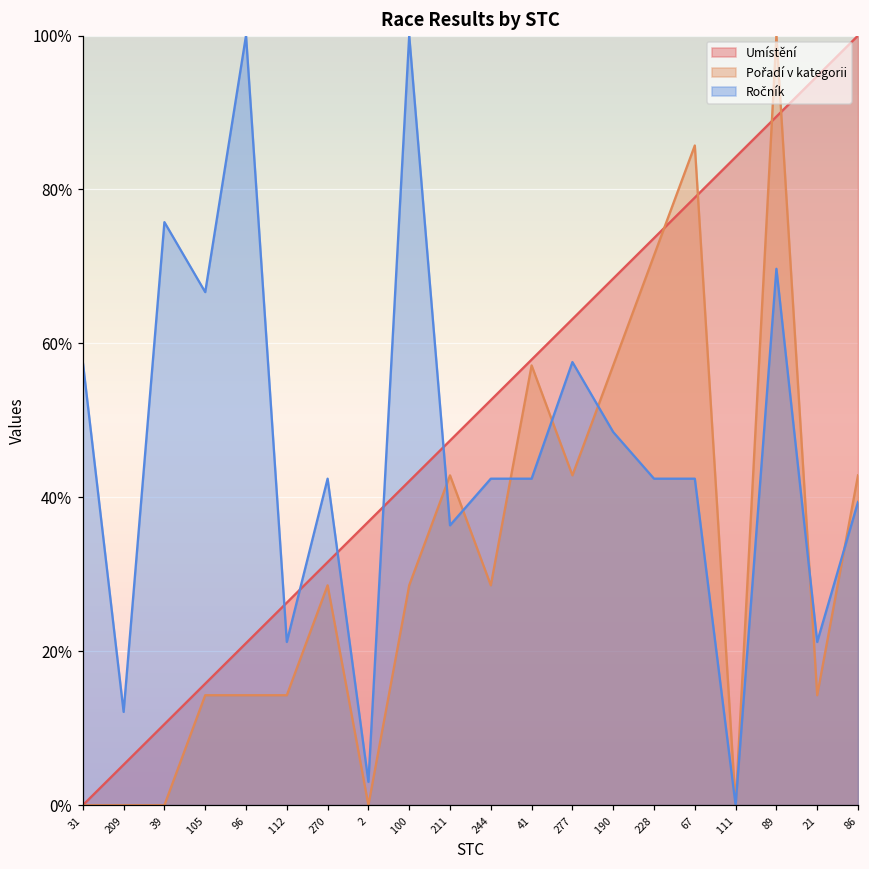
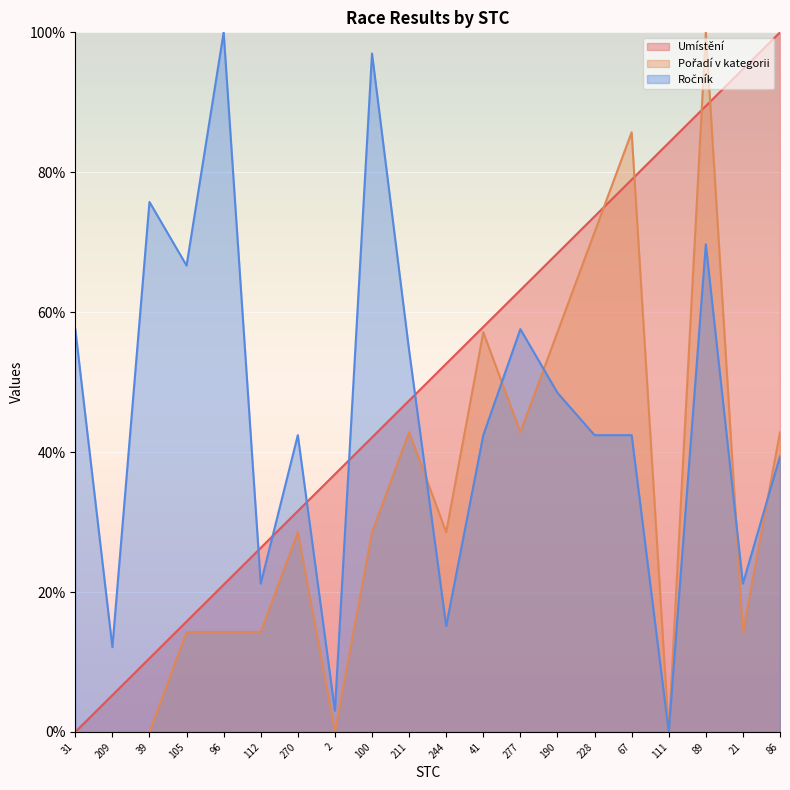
  {
    "Ročník": {
      "31": "58%",
      "209": "12%",
      "39": "76%",
      "105": "67%",
      "96": "100%",
      "112": "21%",
      "270": "42%",
      "2": "3%",
-     "100": "100%",
-     "211": "36%",
-     "244": "42%",
+     "100": "97%",
+     "211": "55%",
+     "244": "15%",
      "41": "42%",
      "277": "58%",
      "190": "48%",
      "228": "42%",
      "67": "42%",
      "89": "70%",
      "21": "21%",
      "86": "39%"
    }
  }
